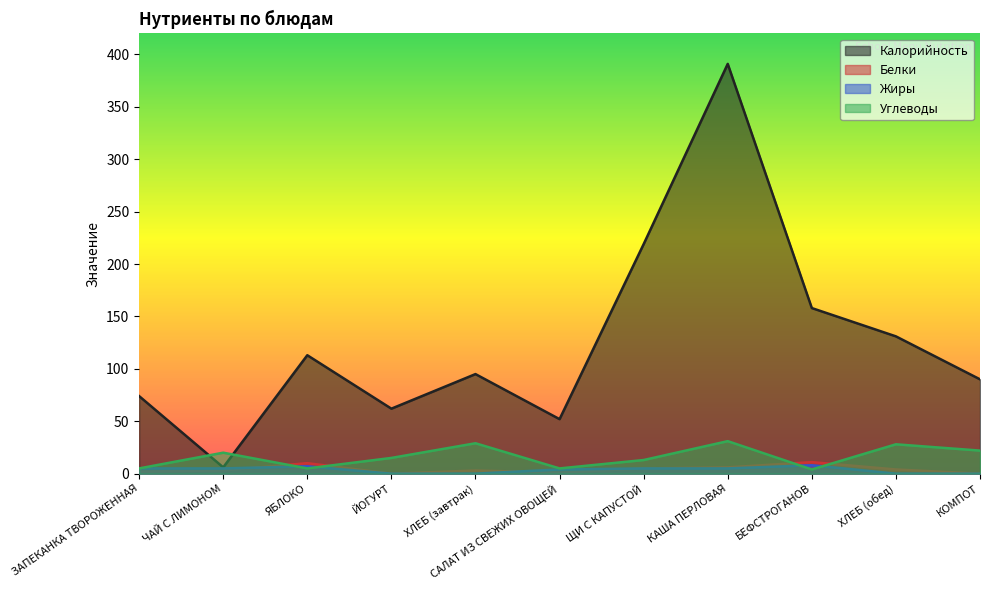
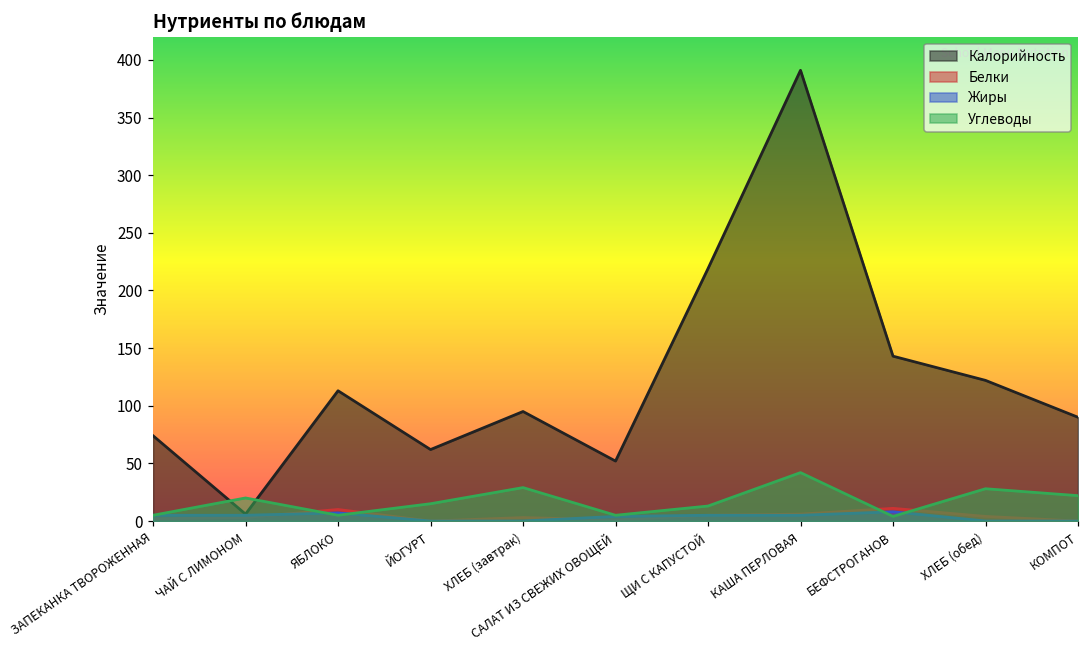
  {
    "Калорийность": {
      "ЗАПЕКАНКА ТВОРОЖЕННАЯ": 74,
      "ЯБЛОКО": 113,
      "ЙОГУРТ": 62,
      "ХЛЕБ (завтрак)": 95,
      "САЛАТ ИЗ СВЕЖИХ ОВОЩЕЙ": 52,
      "ЩИ С КАПУСТОЙ": 219,
      "КАША ПЕРЛОВАЯ": 391,
-     "БЕФСТРОГАНОВ": 158,
-     "ХЛЕБ (обед)": 131,
+     "БЕФСТРОГАНОВ": 143,
+     "ХЛЕБ (обед)": 122,
      "КОМПОТ": 90
    },
    "Белки": {
      "ЗАПЕКАНКА ТВОРОЖЕННАЯ": 2,
      "ЯБЛОКО": 10,
      "ХЛЕБ (завтрак)": 3,
      "САЛАТ ИЗ СВЕЖИХ ОВОЩЕЙ": 1,
      "БЕФСТРОГАНОВ": 11,
      "ХЛЕБ (обед)": 4
    },
    "Жиры": {
      "ХЛЕБ (завтрак)": 0,
      "БЕФСТРОГАНОВ": 8,
      "ХЛЕБ (обед)": 0
    },
    "Углеводы": {
      "ЧАЙ С ЛИМОНОМ": 20,
      "ЙОГУРТ": 15,
      "ХЛЕБ (завтрак)": 29,
      "ЩИ С КАПУСТОЙ": 13,
-     "КАША ПЕРЛОВАЯ": 31,
+     "КАША ПЕРЛОВАЯ": 42,
      "БЕФСТРОГАНОВ": 4,
      "ХЛЕБ (обед)": 28,
      "КОМПОТ": 22
    }
  }
